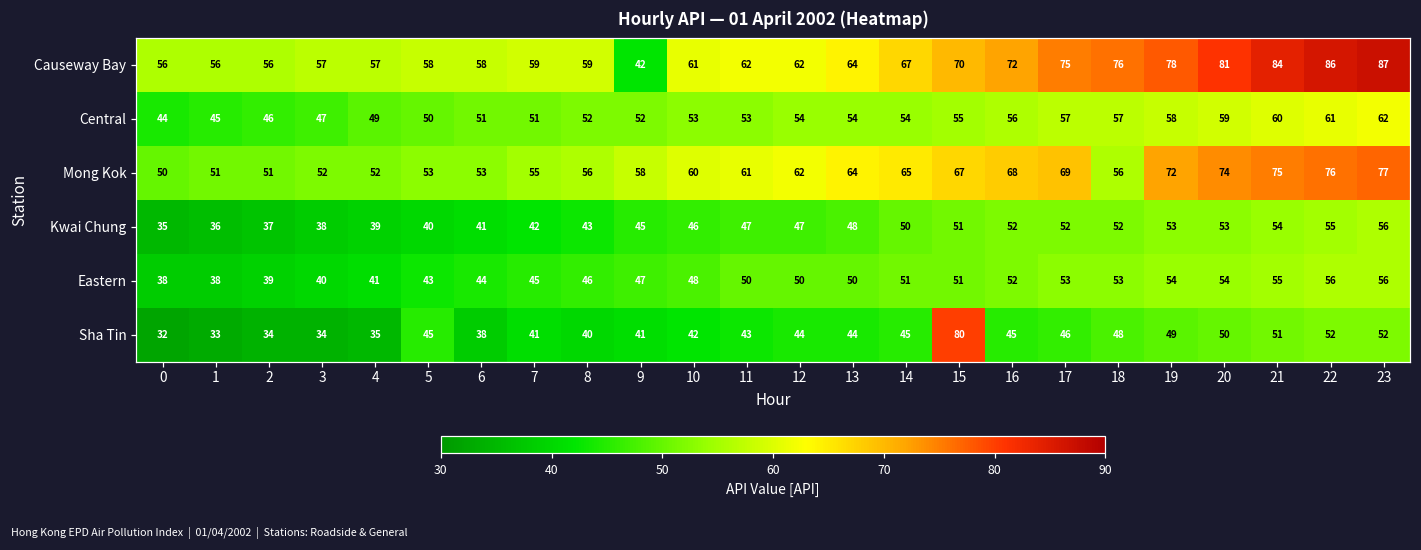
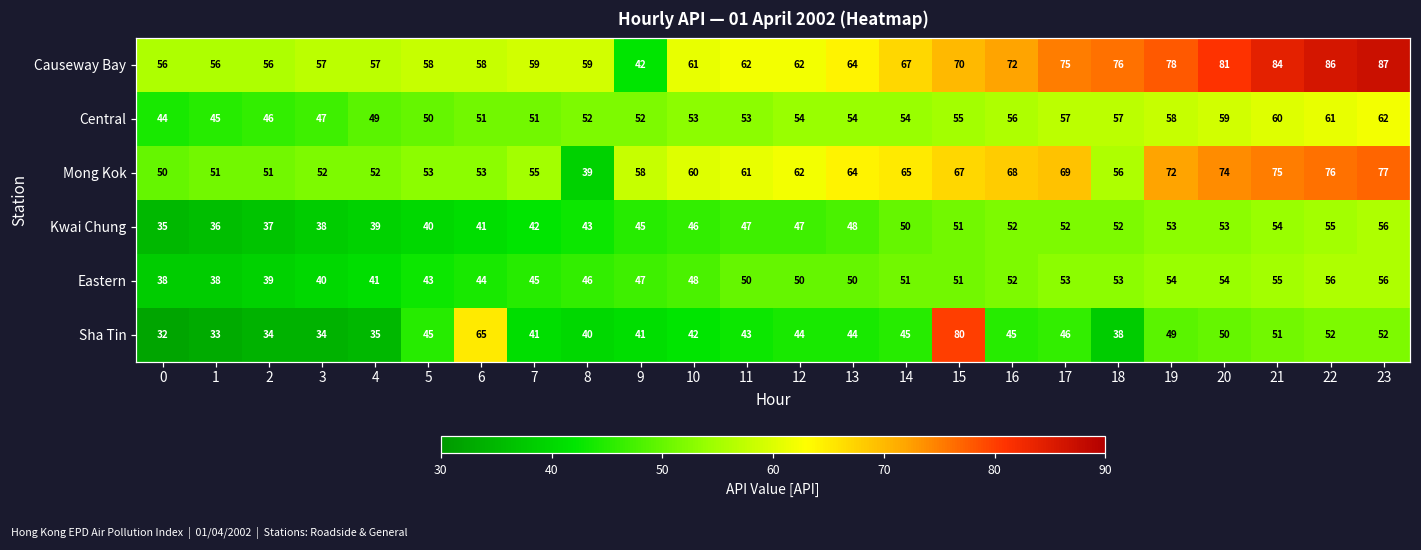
  {
    "Causeway Bay": {
      "0": 56,
      "1": 56,
      "2": 56,
      "3": 57,
      "4": 57,
      "5": 58,
      "6": 58,
      "7": 59,
      "8": 59,
      "9": 42,
      "10": 61,
      "11": 62,
      "12": 62,
      "13": 64,
      "14": 67,
      "15": 70,
      "16": 72,
      "17": 75,
      "18": 76,
      "19": 78,
      "20": 81,
      "21": 84,
      "22": 86,
      "23": 87
    },
    "Central": {
      "0": 44,
      "1": 45,
      "2": 46,
      "3": 47,
      "4": 49,
      "5": 50,
      "6": 51,
      "7": 51,
      "8": 52,
      "9": 52,
      "10": 53,
      "11": 53,
      "12": 54,
      "13": 54,
      "14": 54,
      "15": 55,
      "16": 56,
      "17": 57,
      "18": 57,
      "19": 58,
      "20": 59,
      "21": 60,
      "22": 61,
      "23": 62
    },
    "Mong Kok": {
      "0": 50,
      "1": 51,
      "2": 51,
      "3": 52,
      "4": 52,
      "5": 53,
      "6": 53,
      "7": 55,
-     "8": 56,
+     "8": 39,
      "9": 58,
      "10": 60,
      "11": 61,
      "12": 62,
      "13": 64,
      "14": 65,
      "15": 67,
      "16": 68,
      "17": 69,
      "18": 56,
      "19": 72,
      "20": 74,
      "21": 75,
      "22": 76,
      "23": 77
    },
    "Kwai Chung": {
      "0": 35,
      "1": 36,
      "2": 37,
      "3": 38,
      "4": 39,
      "5": 40,
      "6": 41,
      "7": 42,
      "8": 43,
      "9": 45,
      "10": 46,
      "11": 47,
      "12": 47,
      "13": 48,
      "14": 50,
      "15": 51,
      "16": 52,
      "17": 52,
      "18": 52,
      "19": 53,
      "20": 53,
      "21": 54,
      "22": 55,
      "23": 56
    },
    "Eastern": {
      "0": 38,
      "1": 38,
      "2": 39,
      "3": 40,
      "4": 41,
      "5": 43,
      "6": 44,
      "7": 45,
      "8": 46,
      "9": 47,
      "10": 48,
      "11": 50,
      "12": 50,
      "13": 50,
      "14": 51,
      "15": 51,
      "16": 52,
      "17": 53,
      "18": 53,
      "19": 54,
      "20": 54,
      "21": 55,
      "22": 56,
      "23": 56
    },
    "Sha Tin": {
      "0": 32,
      "1": 33,
      "2": 34,
      "3": 34,
      "4": 35,
      "5": 45,
-     "6": 38,
+     "6": 65,
      "7": 41,
      "8": 40,
      "9": 41,
      "10": 42,
      "11": 43,
      "12": 44,
      "13": 44,
      "14": 45,
      "15": 80,
      "16": 45,
      "17": 46,
-     "18": 48,
+     "18": 38,
      "19": 49,
      "20": 50,
      "21": 51,
      "22": 52,
      "23": 52
    }
  }
